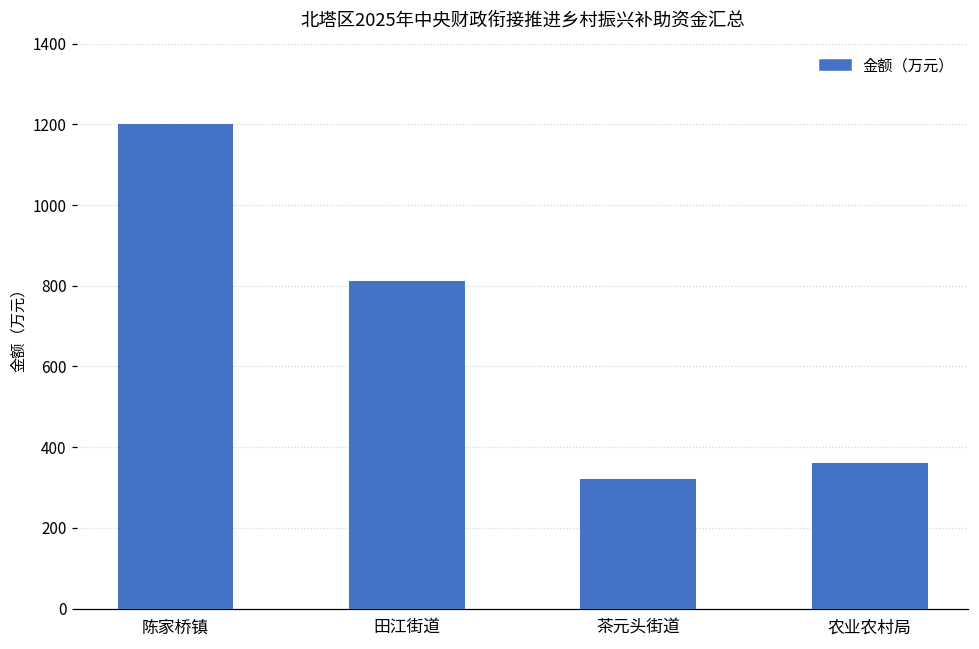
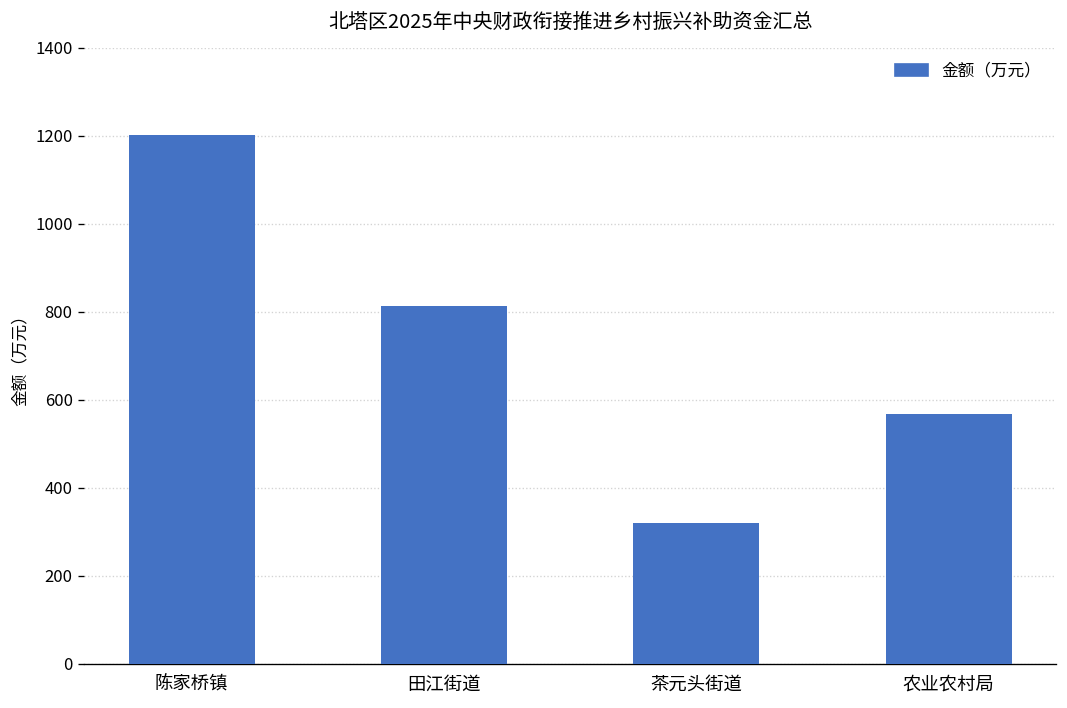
  {
    "陈家桥镇": 1200,
    "田江街道": 810,
    "茶元头街道": 320,
-   "农业农村局": 360
+   "农业农村局": 570
  }
